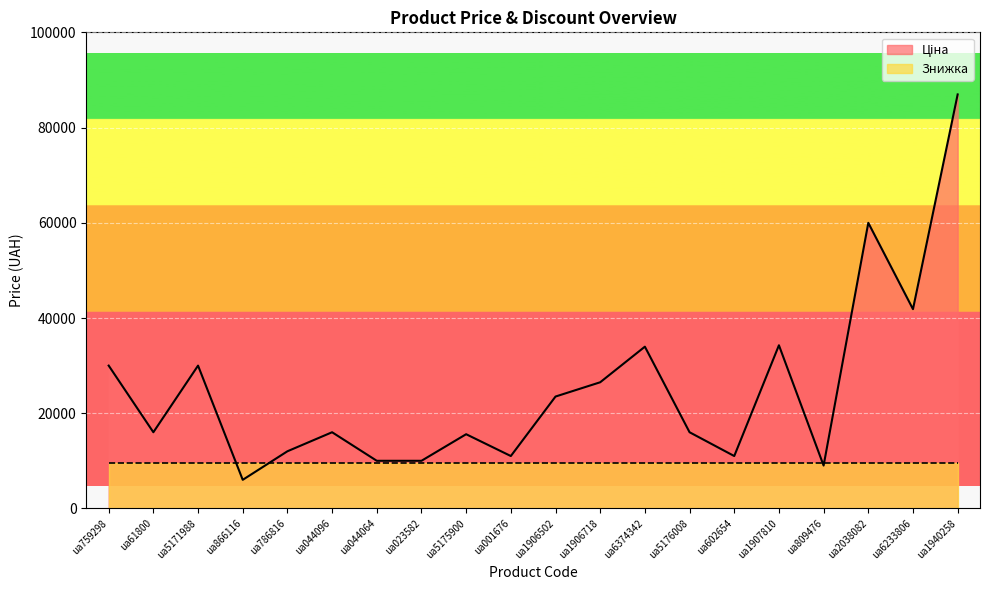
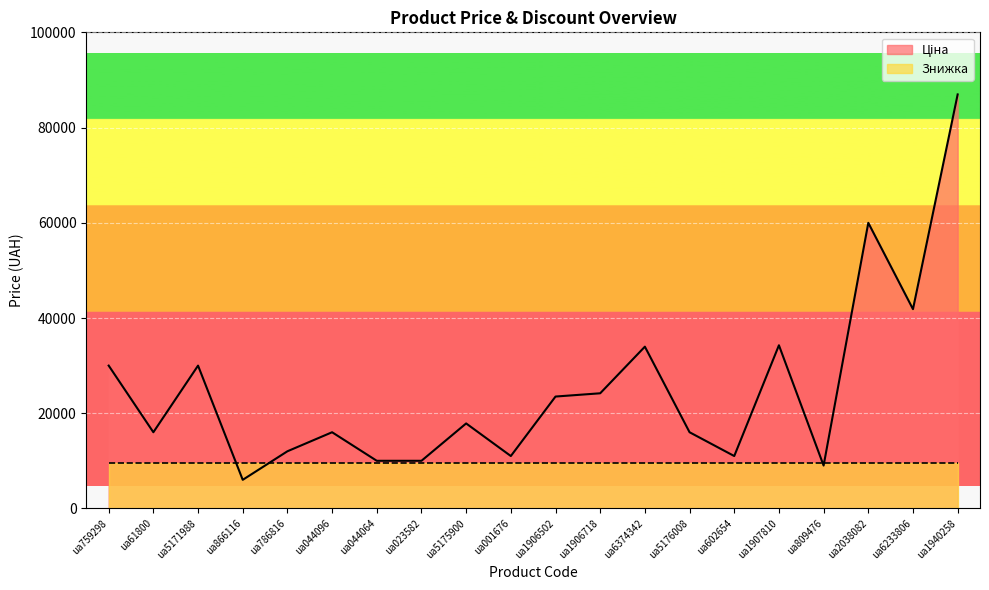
  {
    "Ціна": {
      "ua759298": 30000,
      "ua61800": 16000,
      "ua5171988": 30000,
      "ua866116": 6000,
      "ua786816": 12000,
      "ua044096": 16000,
-     "ua5175900": 16000,
+     "ua5175900": 18000,
      "ua001676": 11000,
      "ua1906502": 23000,
-     "ua1906718": 26000,
+     "ua1906718": 24000,
      "ua6374342": 34000,
      "ua5176008": 16000,
      "ua602654": 11000,
      "ua1907810": 34000,
      "ua809476": 9000,
      "ua2038082": 60000,
      "ua6233806": 42000,
      "ua1940258": 87000
    },
    "Знижка": {
      "ua759298": 10000,
      "ua61800": 10000,
      "ua5171988": 10000,
      "ua866116": 10000,
      "ua786816": 10000,
      "ua044096": 10000,
      "ua5175900": 10000,
      "ua001676": 10000,
      "ua1906502": 10000,
      "ua1906718": 10000,
      "ua6374342": 10000,
      "ua5176008": 10000,
      "ua602654": 10000,
      "ua1907810": 10000,
      "ua809476": 10000,
      "ua2038082": 10000,
      "ua6233806": 10000,
      "ua1940258": 10000
    }
  }
